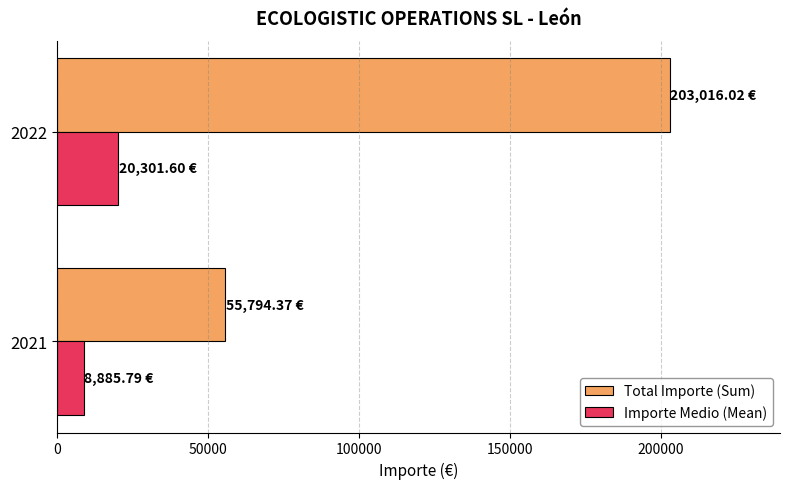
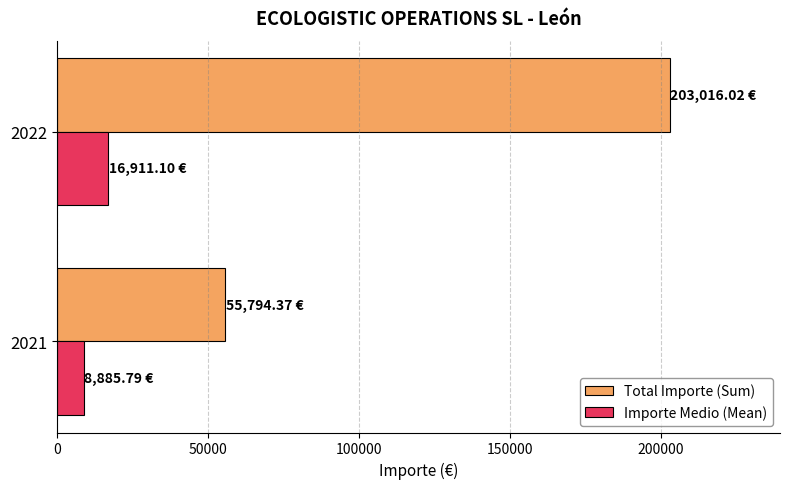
  {
    "Total Importe (Sum)": {
      "2022": "203,016.02",
      "2021": "55,794.37"
    },
    "Importe Medio (Mean)": {
-     "2022": "20,301.60",
+     "2022": "16,911.10",
      "2021": "8,885.79"
    }
  }
